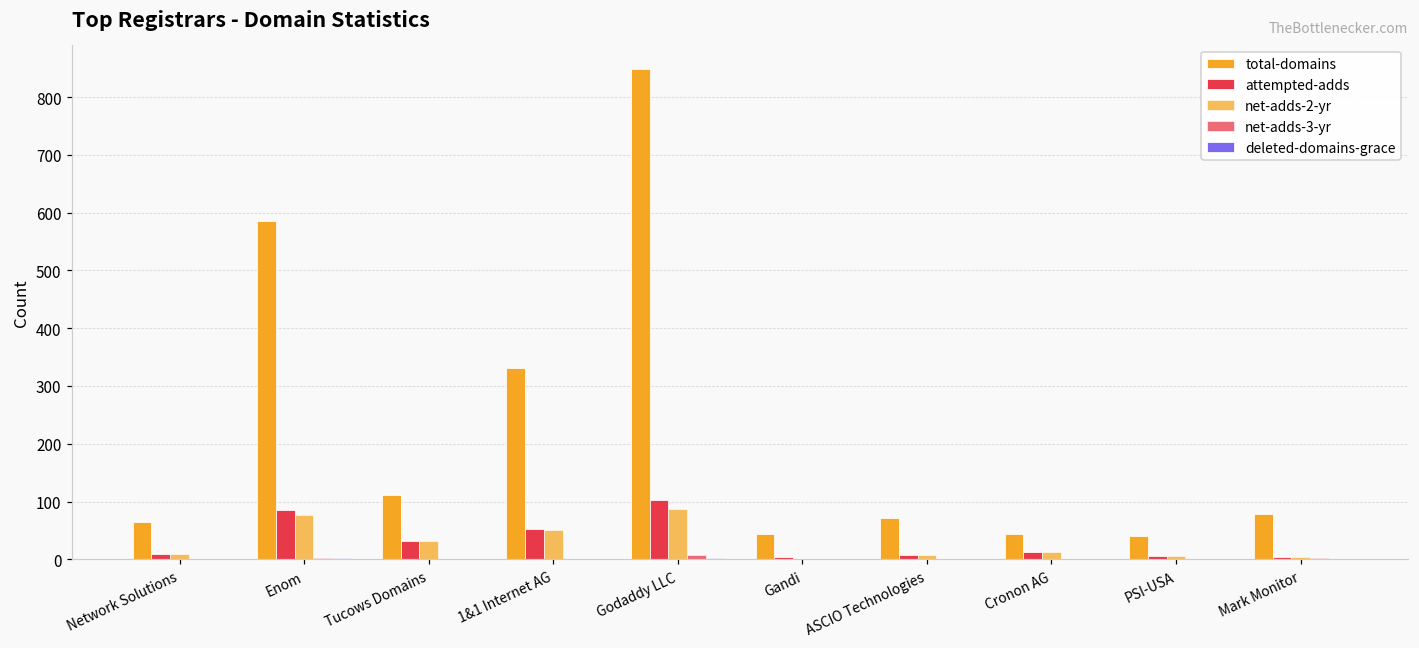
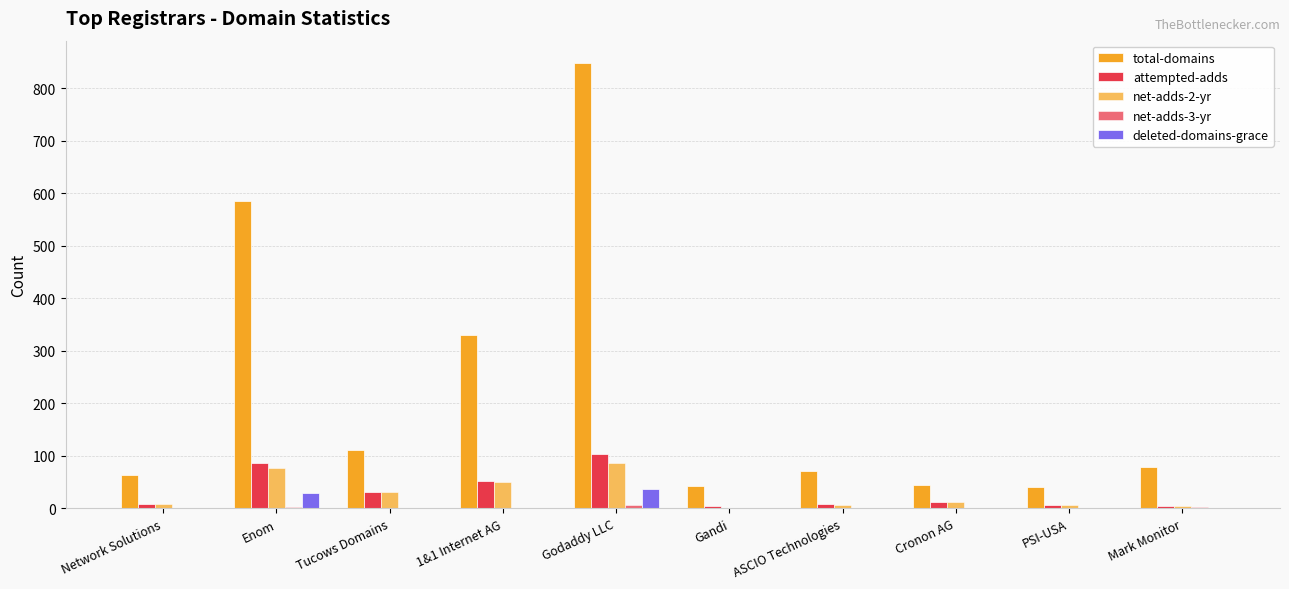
  {
    "deleted-domains-grace": {
      "Network Solutions": 0,
-     "Enom": 0,
+     "Enom": 30,
      "Tucows Domains": 0,
      "1&1 Internet AG": 0,
-     "Godaddy LLC": 0,
+     "Godaddy LLC": 40,
      "Gandi": 0,
      "ASCIO Technologies": 0,
      "Cronon AG": 0,
      "PSI-USA": 0,
      "Mark Monitor": 0
    }
  }
